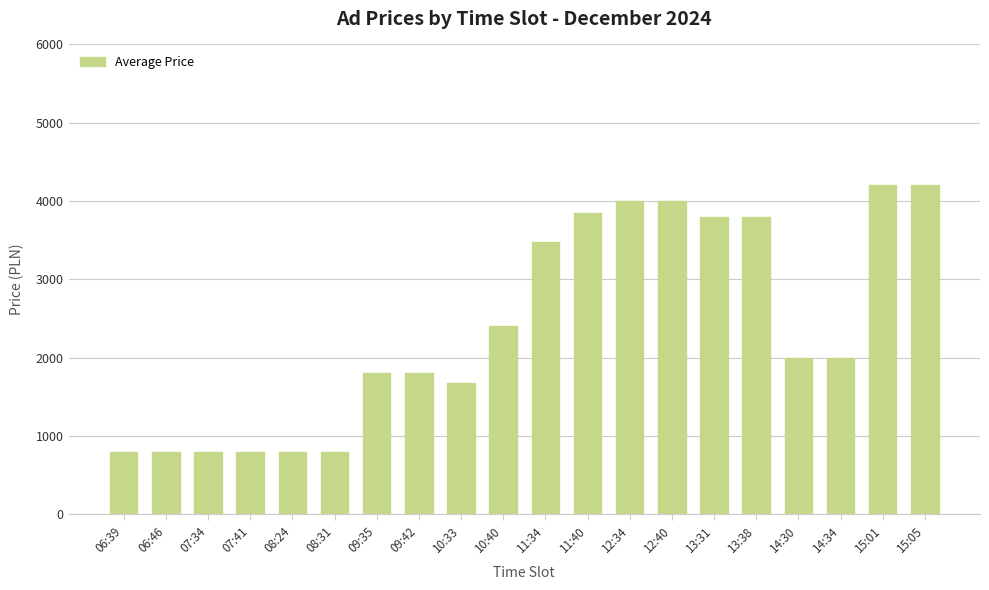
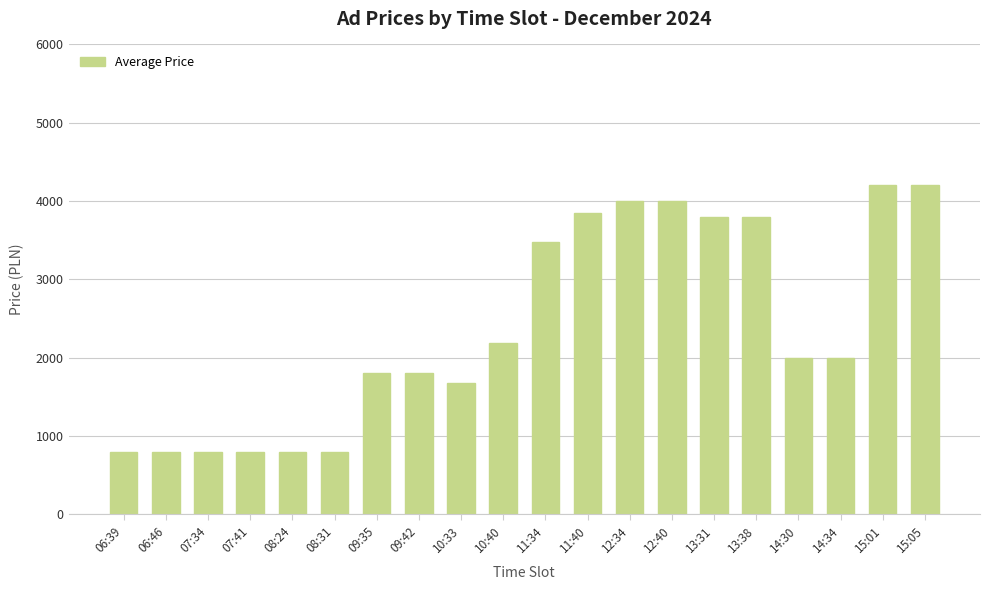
  {
    "06:39": 800,
    "06:46": 800,
    "07:34": 800,
    "07:41": 800,
    "08:24": 800,
    "08:31": 800,
    "09:35": 1800,
    "09:42": 1800,
    "10:33": 1700,
-   "10:40": 2400,
+   "10:40": 2200,
    "11:34": 3500,
    "11:40": 3800,
    "12:34": 4000,
    "12:40": 4000,
    "13:31": 3800,
    "13:38": 3800,
    "14:30": 2000,
    "14:34": 2000,
    "15:01": 4200,
    "15:05": 4200
  }
